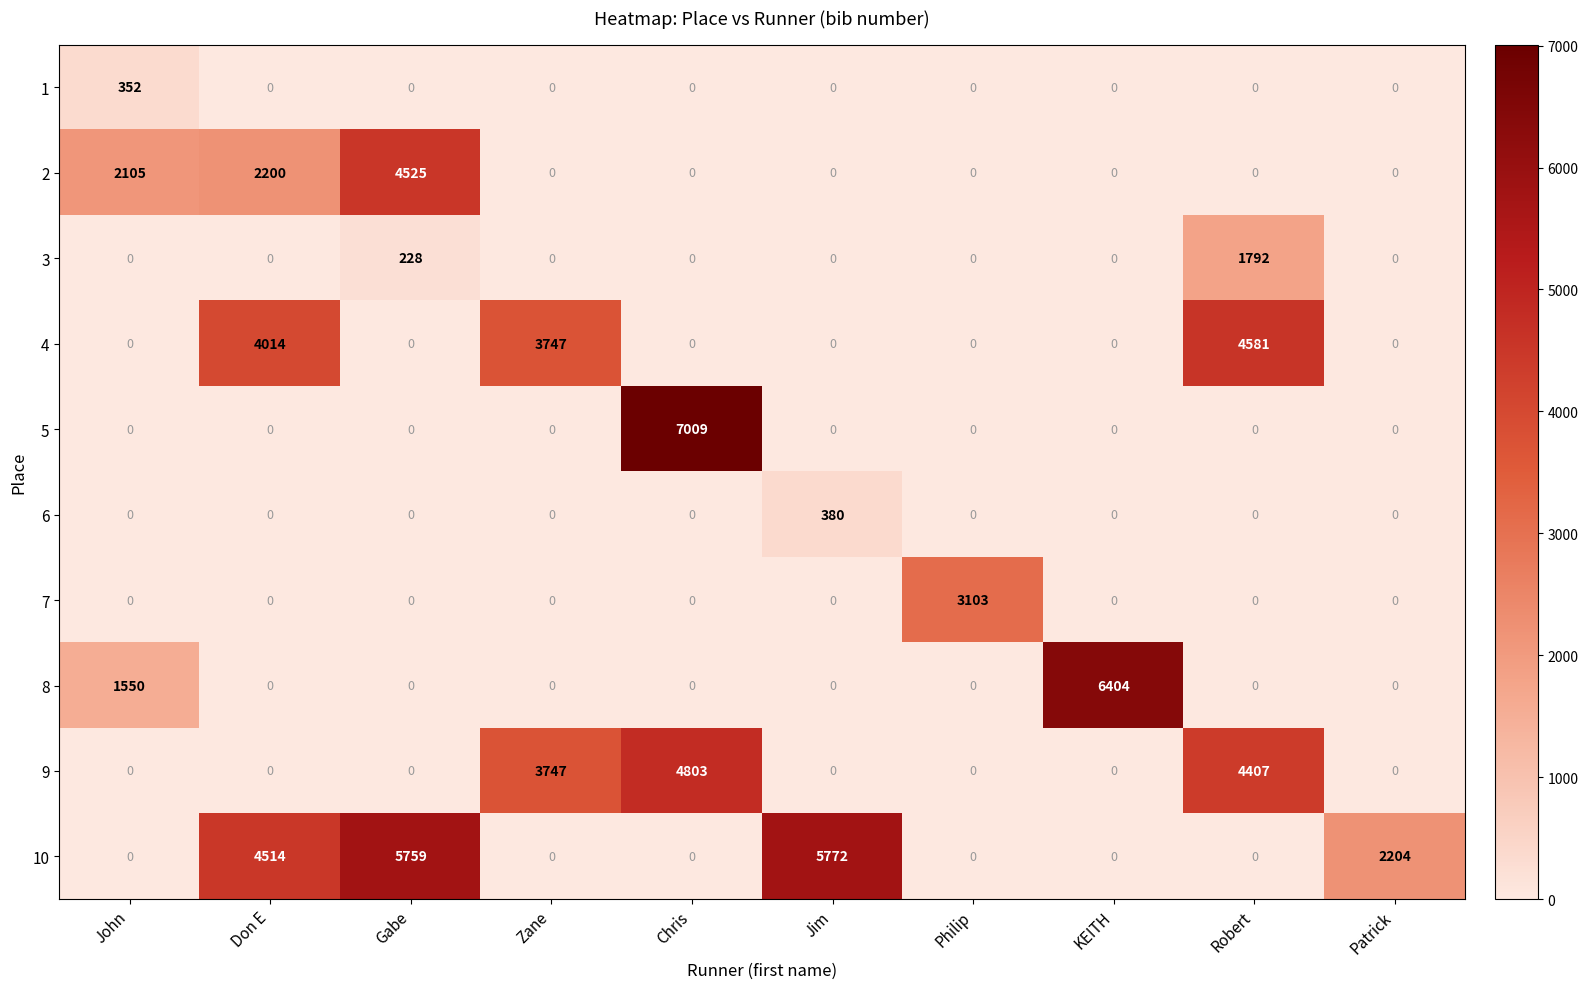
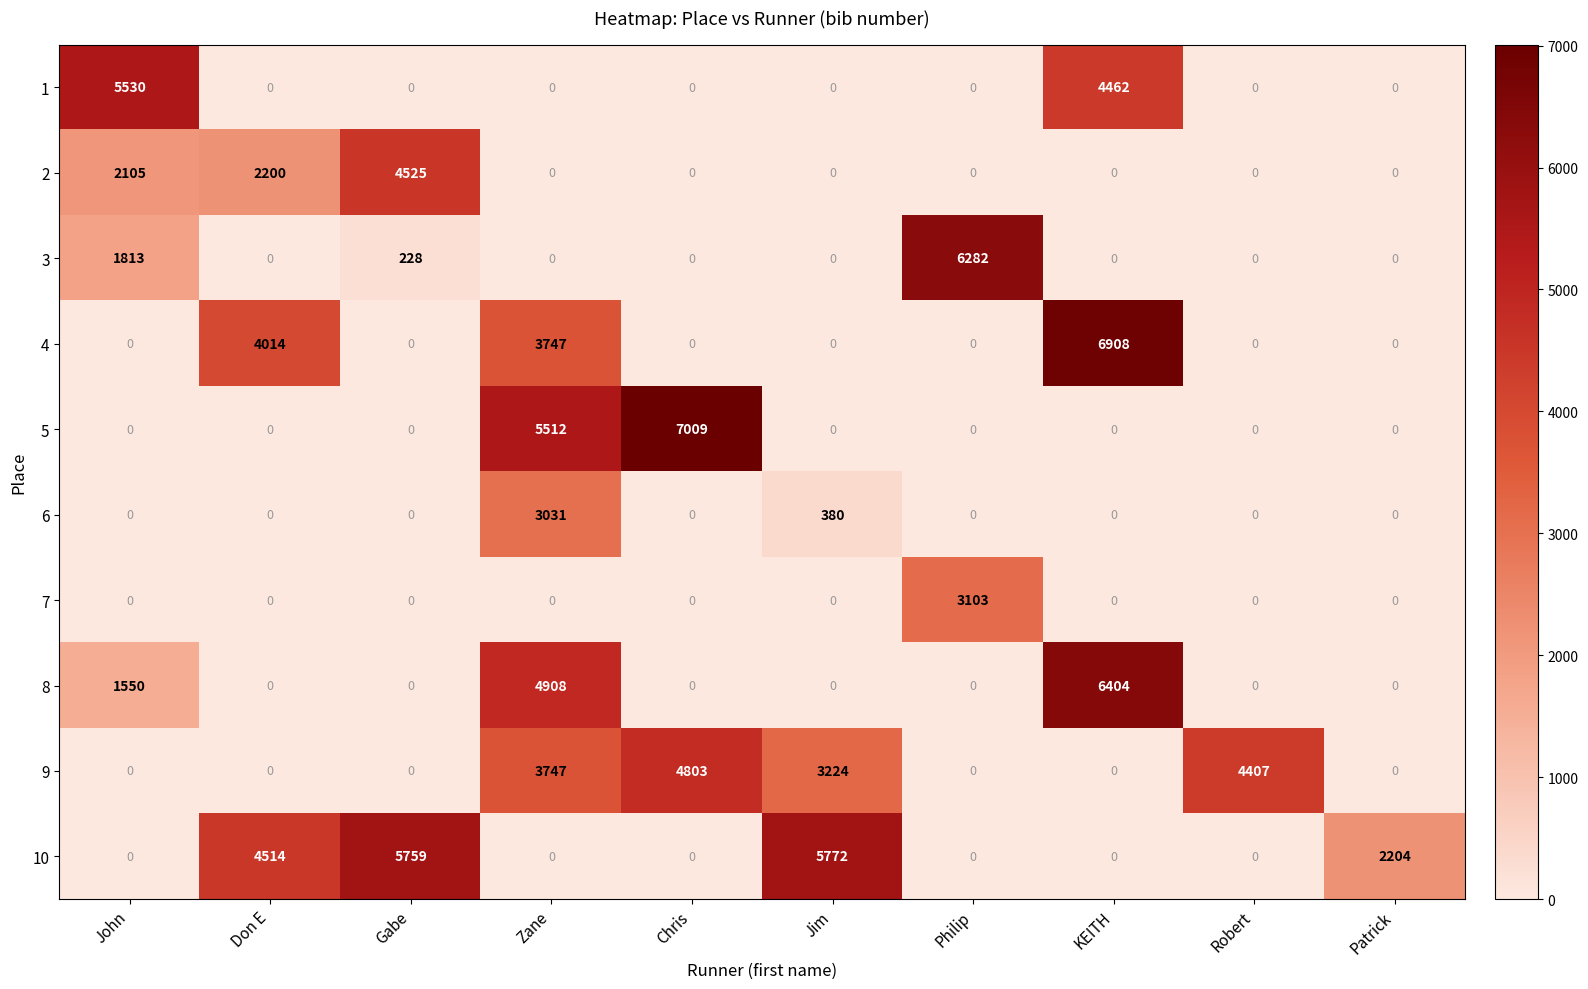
  {
    "1": {
-     "John": 352,
+     "John": 5530,
      "Don E": 0,
      "Gabe": 0,
      "Zane": 0,
      "Chris": 0,
      "Jim": 0,
      "Philip": 0,
-     "KEITH": 0,
+     "KEITH": 4462,
      "Robert": 0,
      "Patrick": 0
    },
    "2": {
      "John": 2105,
      "Don E": 2200,
      "Gabe": 4525,
      "Zane": 0,
      "Chris": 0,
      "Jim": 0,
      "Philip": 0,
      "KEITH": 0,
      "Robert": 0,
      "Patrick": 0
    },
    "3": {
-     "John": 0,
+     "John": 1813,
      "Don E": 0,
      "Gabe": 228,
      "Zane": 0,
      "Chris": 0,
      "Jim": 0,
-     "Philip": 0,
+     "Philip": 6282,
      "KEITH": 0,
-     "Robert": 1792,
+     "Robert": 0,
      "Patrick": 0
    },
    "4": {
      "John": 0,
      "Don E": 4014,
      "Gabe": 0,
      "Zane": 3747,
      "Chris": 0,
      "Jim": 0,
      "Philip": 0,
-     "KEITH": 0,
-     "Robert": 4581,
+     "KEITH": 6908,
+     "Robert": 0,
      "Patrick": 0
    },
    "5": {
      "John": 0,
      "Don E": 0,
      "Gabe": 0,
-     "Zane": 0,
+     "Zane": 5512,
      "Chris": 7009,
      "Jim": 0,
      "Philip": 0,
      "KEITH": 0,
      "Robert": 0,
      "Patrick": 0
    },
    "6": {
      "John": 0,
      "Don E": 0,
      "Gabe": 0,
-     "Zane": 0,
+     "Zane": 3031,
      "Chris": 0,
      "Jim": 380,
      "Philip": 0,
      "KEITH": 0,
      "Robert": 0,
      "Patrick": 0
    },
    "7": {
      "John": 0,
      "Don E": 0,
      "Gabe": 0,
      "Zane": 0,
      "Chris": 0,
      "Jim": 0,
      "Philip": 3103,
      "KEITH": 0,
      "Robert": 0,
      "Patrick": 0
    },
    "8": {
      "John": 1550,
      "Don E": 0,
      "Gabe": 0,
-     "Zane": 0,
+     "Zane": 4908,
      "Chris": 0,
      "Jim": 0,
      "Philip": 0,
      "KEITH": 6404,
      "Robert": 0,
      "Patrick": 0
    },
    "9": {
      "John": 0,
      "Don E": 0,
      "Gabe": 0,
      "Zane": 3747,
      "Chris": 4803,
-     "Jim": 0,
+     "Jim": 3224,
      "Philip": 0,
      "KEITH": 0,
      "Robert": 4407,
      "Patrick": 0
    },
    "10": {
      "John": 0,
      "Don E": 4514,
      "Gabe": 5759,
      "Zane": 0,
      "Chris": 0,
      "Jim": 5772,
      "Philip": 0,
      "KEITH": 0,
      "Robert": 0,
      "Patrick": 2204
    }
  }
